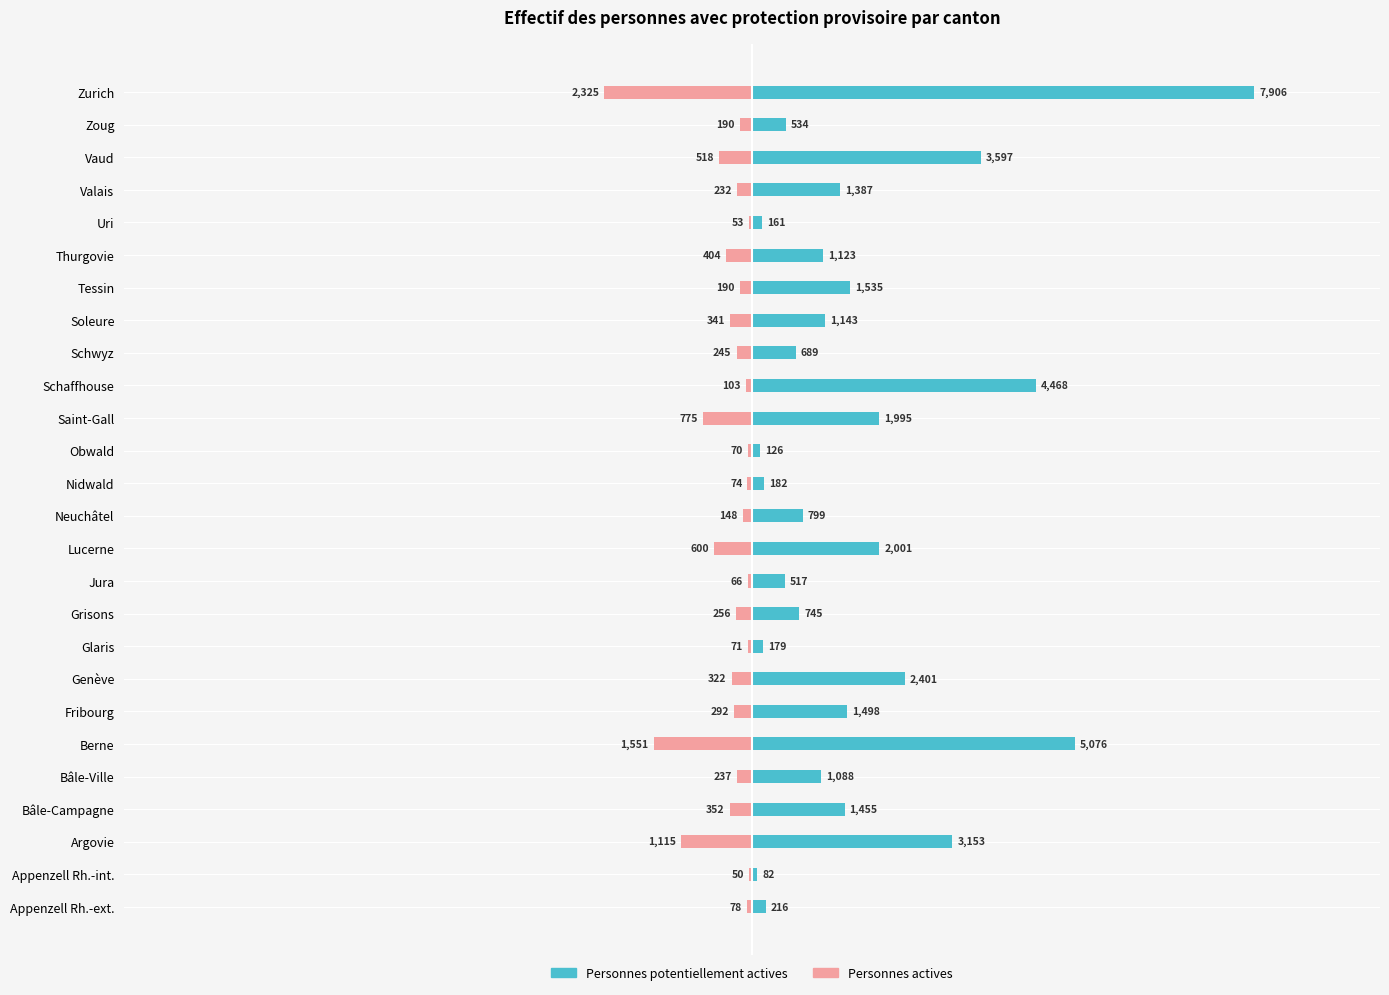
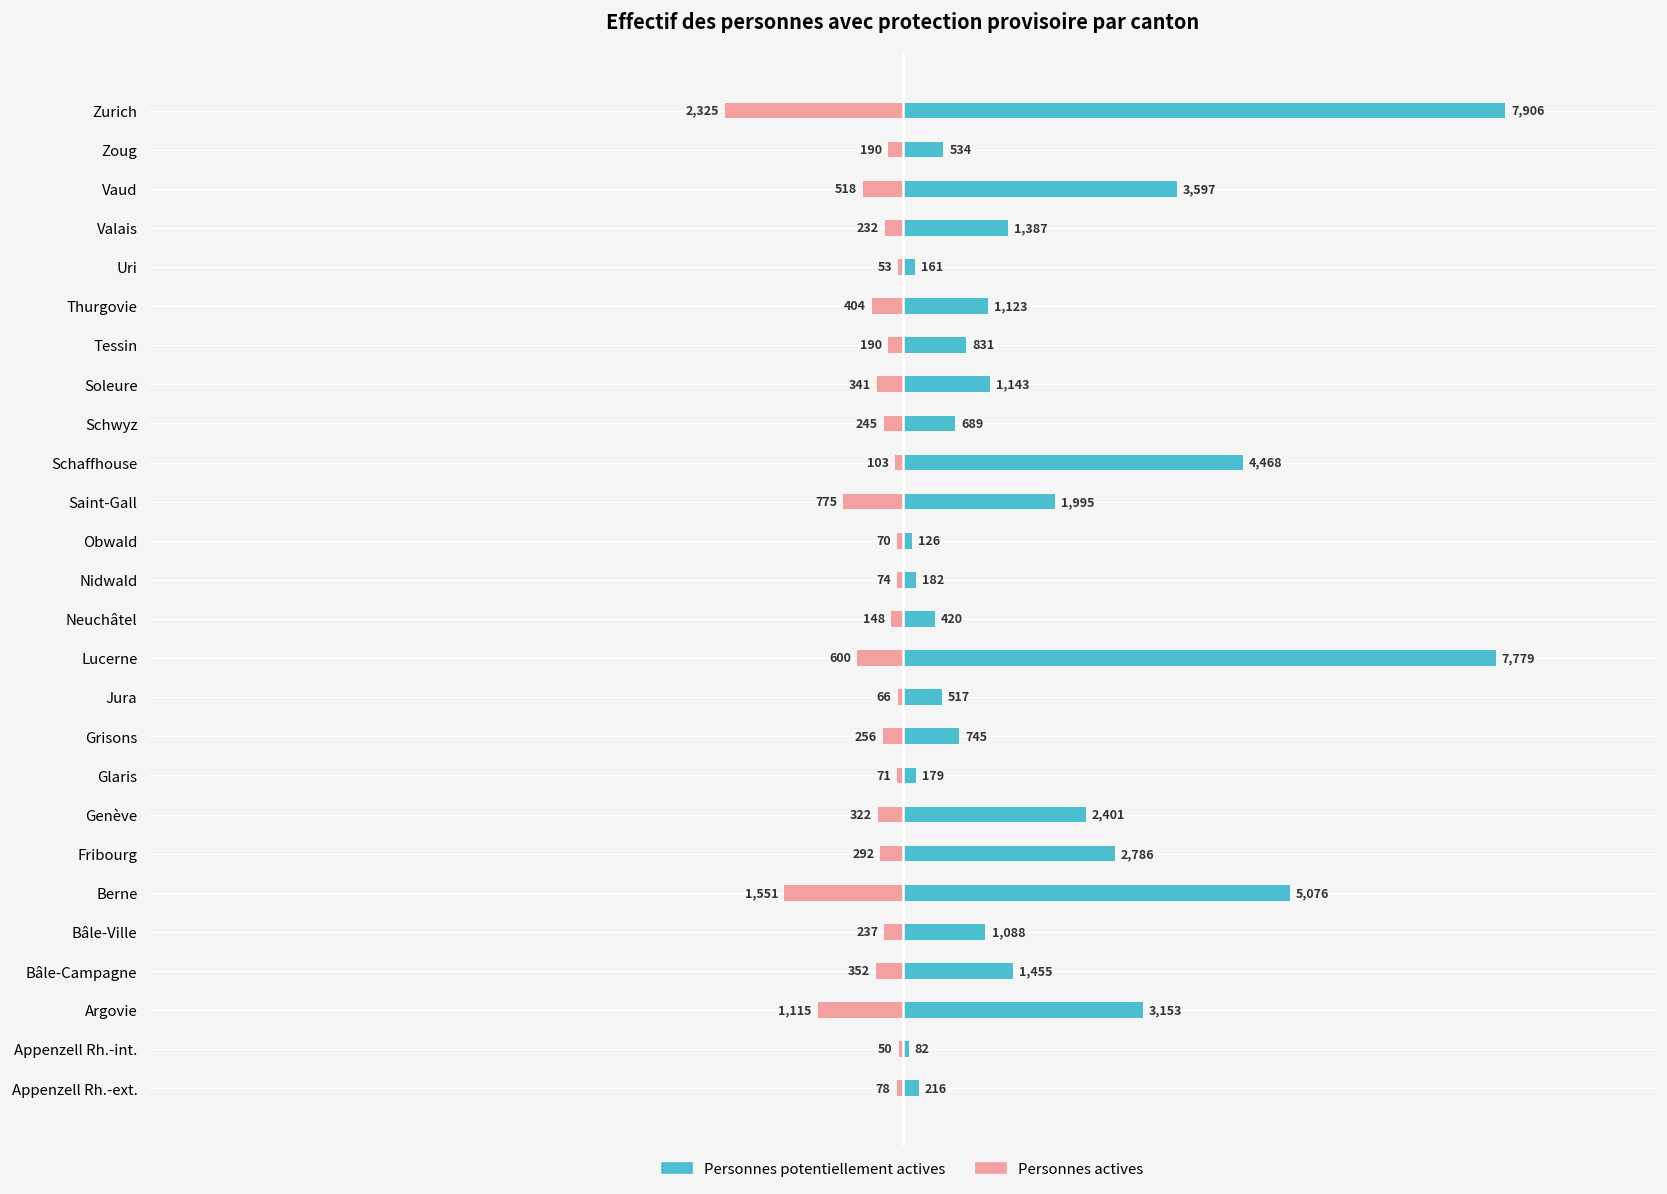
  {
    "Personnes potentiellement actives": {
      "Zurich": "7,906",
      "Zoug": "534",
      "Vaud": "3,597",
      "Valais": "1,387",
      "Uri": "161",
      "Thurgovie": "1,123",
-     "Tessin": "1,535",
+     "Tessin": "831",
      "Soleure": "1,143",
      "Schwyz": "689",
      "Schaffhouse": "4,468",
      "Saint-Gall": "1,995",
      "Obwald": "126",
      "Nidwald": "182",
-     "Neuchâtel": "799",
-     "Lucerne": "2,001",
+     "Neuchâtel": "420",
+     "Lucerne": "7,779",
      "Jura": "517",
      "Grisons": "745",
      "Glaris": "179",
      "Genève": "2,401",
-     "Fribourg": "1,498",
+     "Fribourg": "2,786",
      "Berne": "5,076",
      "Bâle-Ville": "1,088",
      "Bâle-Campagne": "1,455",
      "Argovie": "3,153",
      "Appenzell Rh.-int.": "82",
      "Appenzell Rh.-ext.": "216"
    }
  }
